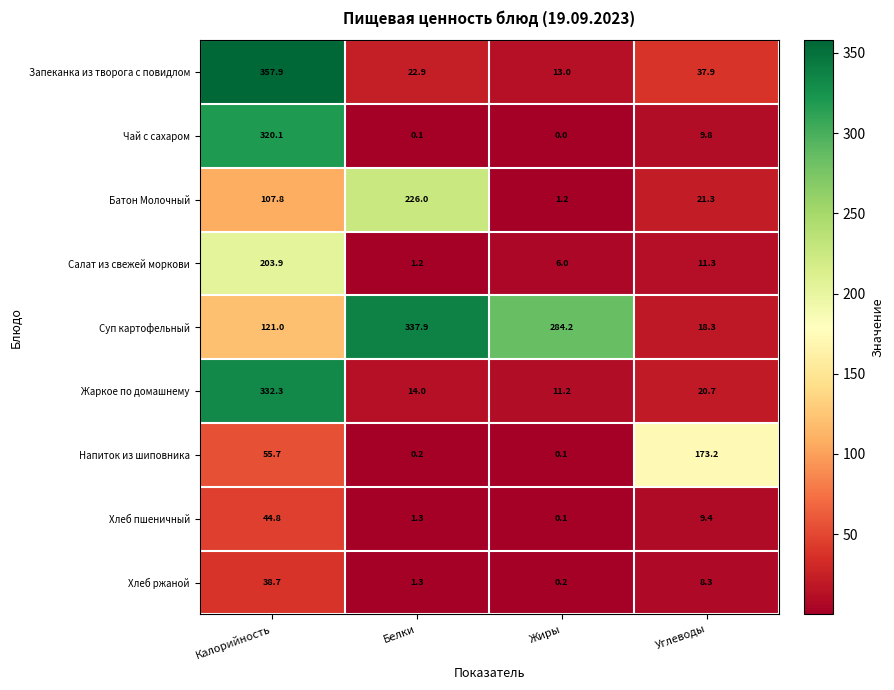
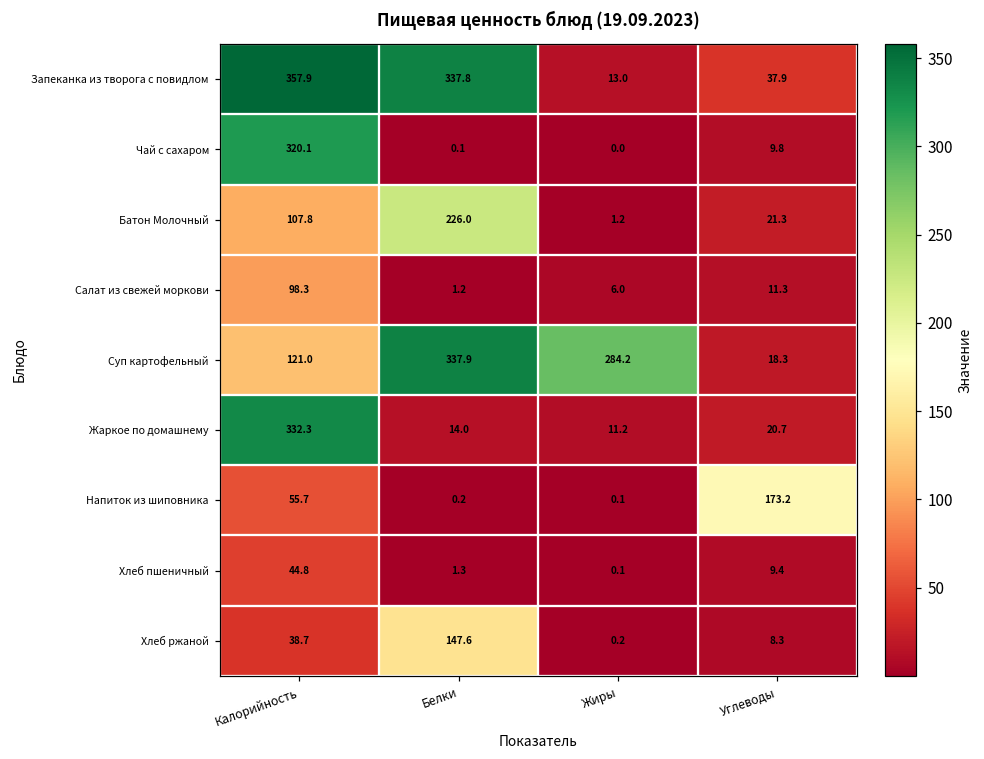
  {
    "Запеканка из творога с повидлом": {
      "Калорийность": 357.9,
-     "Белки": 22.9,
+     "Белки": 337.8,
      "Жиры": 13.0,
      "Углеводы": 37.9
    },
    "Чай с сахаром": {
      "Калорийность": 320.1,
      "Белки": 0.1,
      "Жиры": 0.0,
      "Углеводы": 9.8
    },
    "Батон Молочный": {
      "Калорийность": 107.8,
      "Белки": 226.0,
      "Жиры": 1.2,
      "Углеводы": 21.3
    },
    "Салат из свежей моркови": {
-     "Калорийность": 203.9,
+     "Калорийность": 98.3,
      "Белки": 1.2,
      "Жиры": 6.0,
      "Углеводы": 11.3
    },
    "Суп картофельный": {
      "Калорийность": 121.0,
      "Белки": 337.9,
      "Жиры": 284.2,
      "Углеводы": 18.3
    },
    "Жаркое по домашнему": {
      "Калорийность": 332.3,
      "Белки": 14.0,
      "Жиры": 11.2,
      "Углеводы": 20.7
    },
    "Напиток из шиповника": {
      "Калорийность": 55.7,
      "Белки": 0.2,
      "Жиры": 0.1,
      "Углеводы": 173.2
    },
    "Хлеб пшеничный": {
      "Калорийность": 44.8,
      "Белки": 1.3,
      "Жиры": 0.1,
      "Углеводы": 9.4
    },
    "Хлеб ржаной": {
      "Калорийность": 38.7,
-     "Белки": 1.3,
+     "Белки": 147.6,
      "Жиры": 0.2,
      "Углеводы": 8.3
    }
  }
